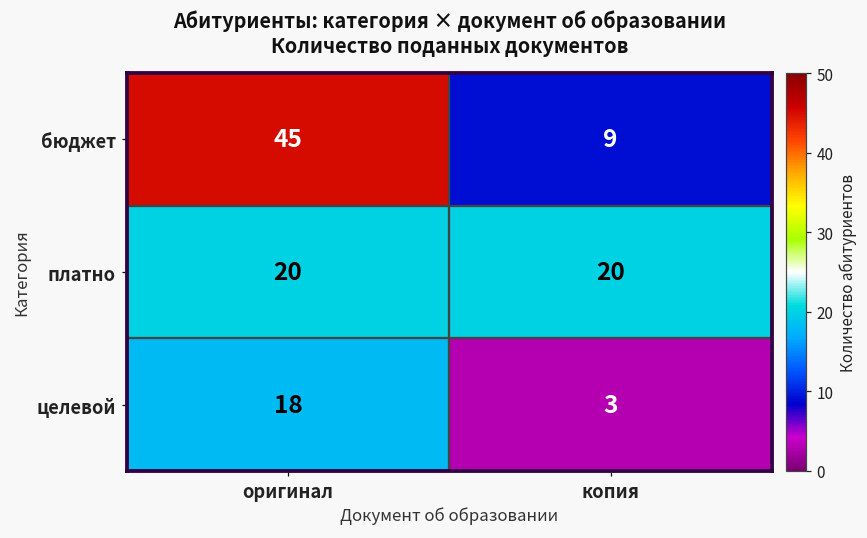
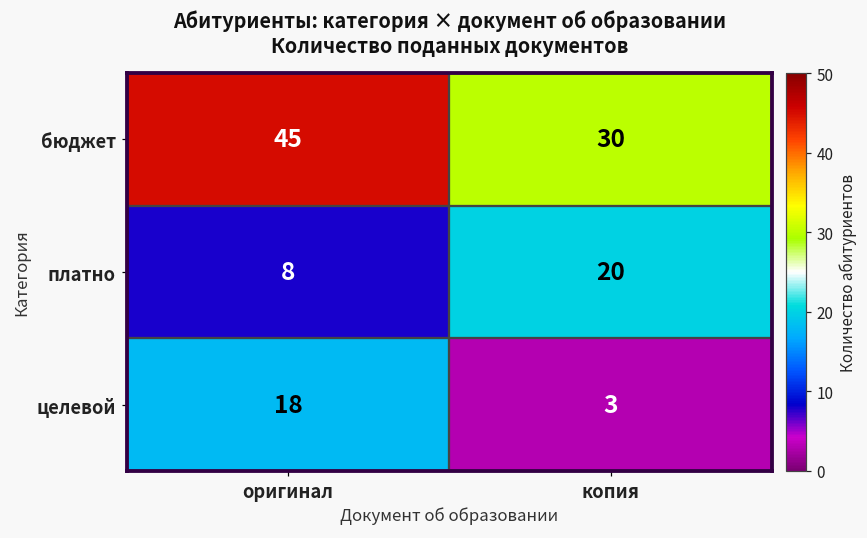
  {
    "бюджет": {
      "оригинал": 45,
-     "копия": 9
+     "копия": 30
    },
    "платно": {
-     "оригинал": 20,
+     "оригинал": 8,
      "копия": 20
    },
    "целевой": {
      "оригинал": 18,
      "копия": 3
    }
  }
